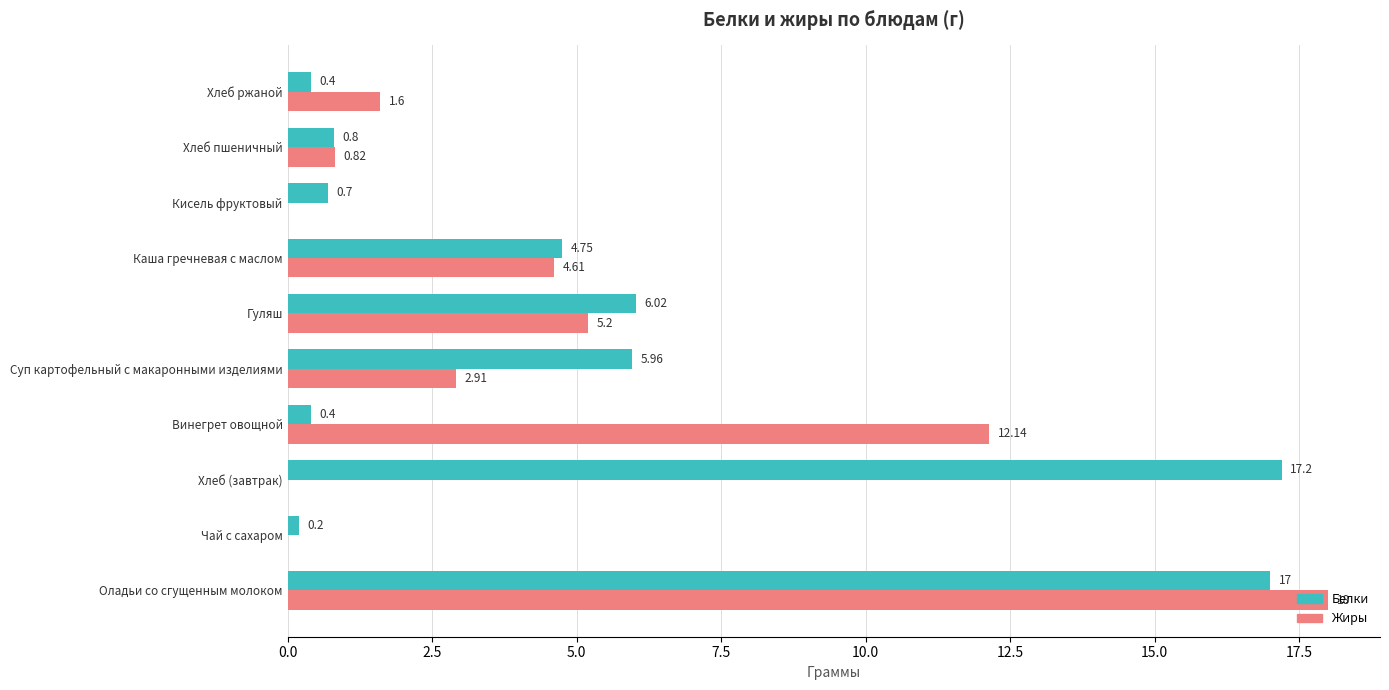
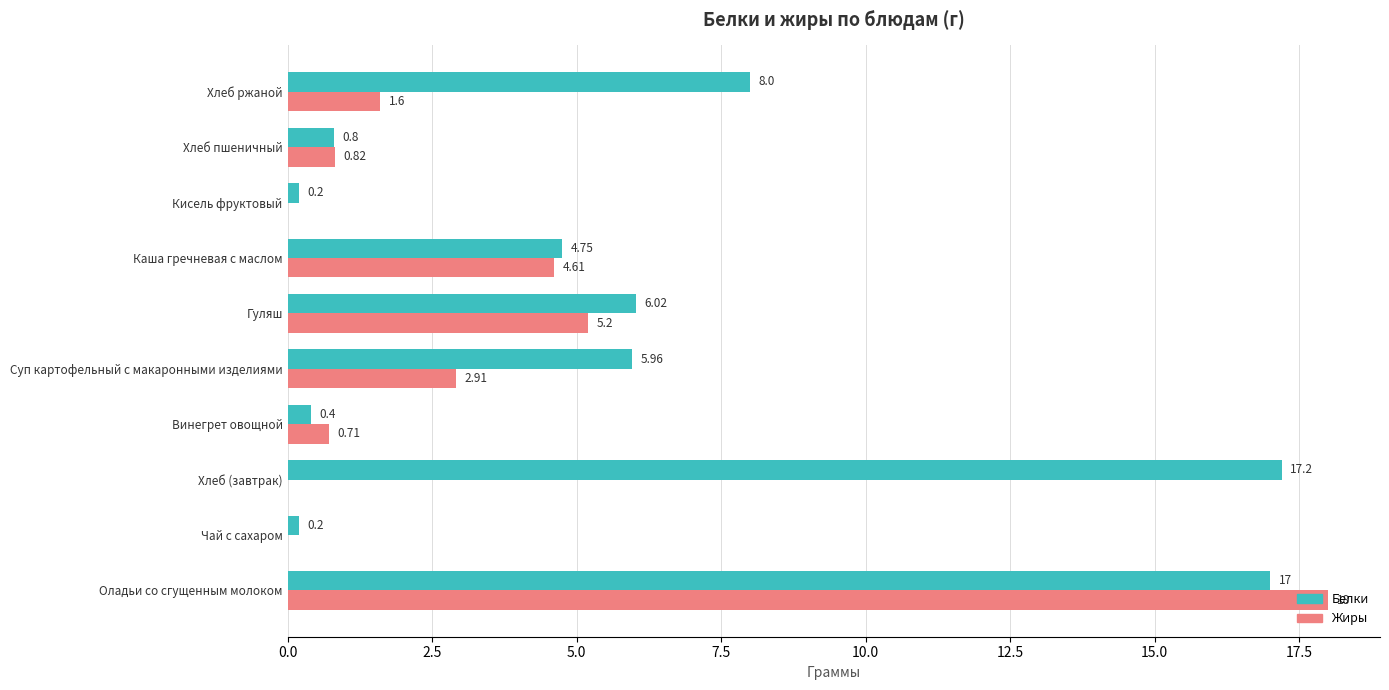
  {
    "Белки": {
-     "Хлеб ржаной": 0.4,
+     "Хлеб ржаной": 8.0,
      "Хлеб пшеничный": 0.8,
-     "Кисель фруктовый": 0.7,
+     "Кисель фруктовый": 0.2,
      "Каша гречневая с маслом": 4.75,
      "Гуляш": 6.02,
      "Суп картофельный с макаронными изделиями": 5.96,
      "Винегрет овощной": 0.4,
      "Хлеб (завтрак)": 17.2,
      "Чай с сахаром": 0.2,
      "Оладьи со сгущенным молоком": 17
    },
    "Жиры": {
      "Хлеб ржаной": 1.6,
      "Хлеб пшеничный": 0.82,
      "Каша гречневая с маслом": 4.61,
      "Гуляш": 5.2,
      "Суп картофельный с макаронными изделиями": 2.91,
-     "Винегрет овощной": 12.14,
+     "Винегрет овощной": 0.71,
      "Оладьи со сгущенным молоком": 18
    }
  }
